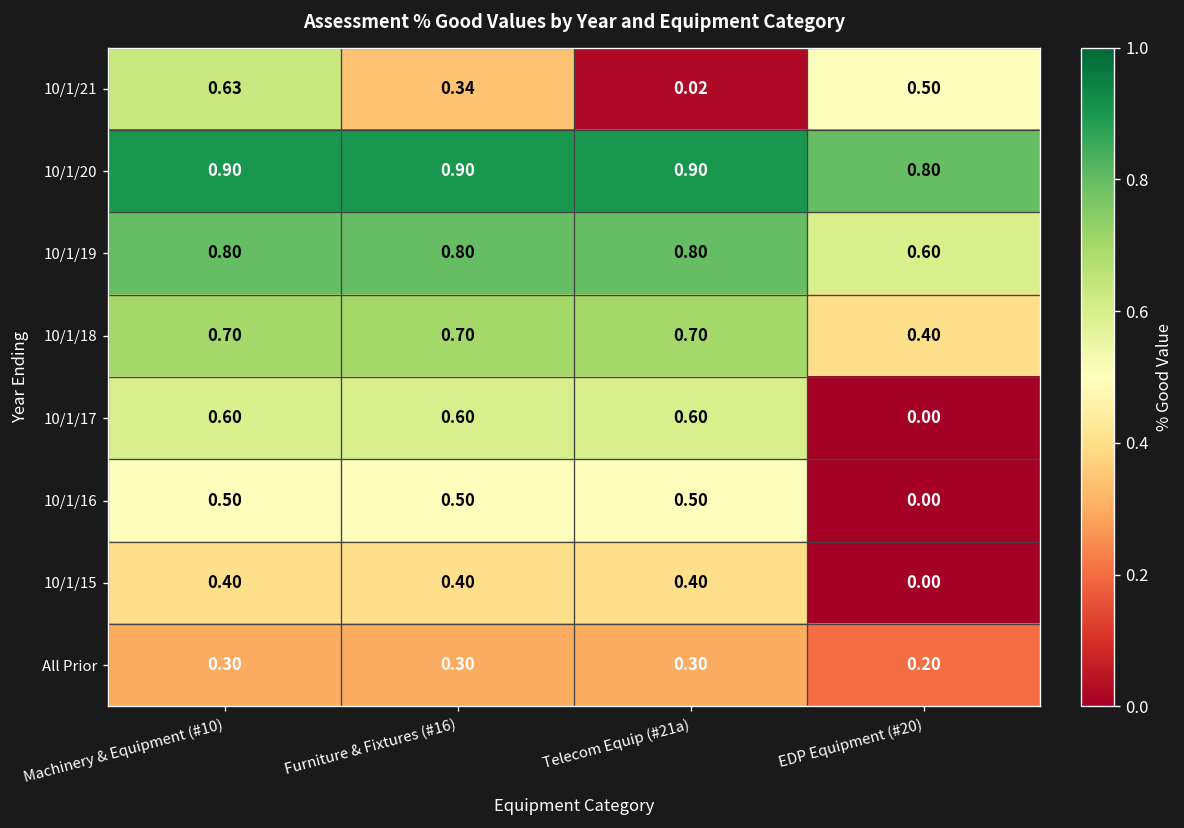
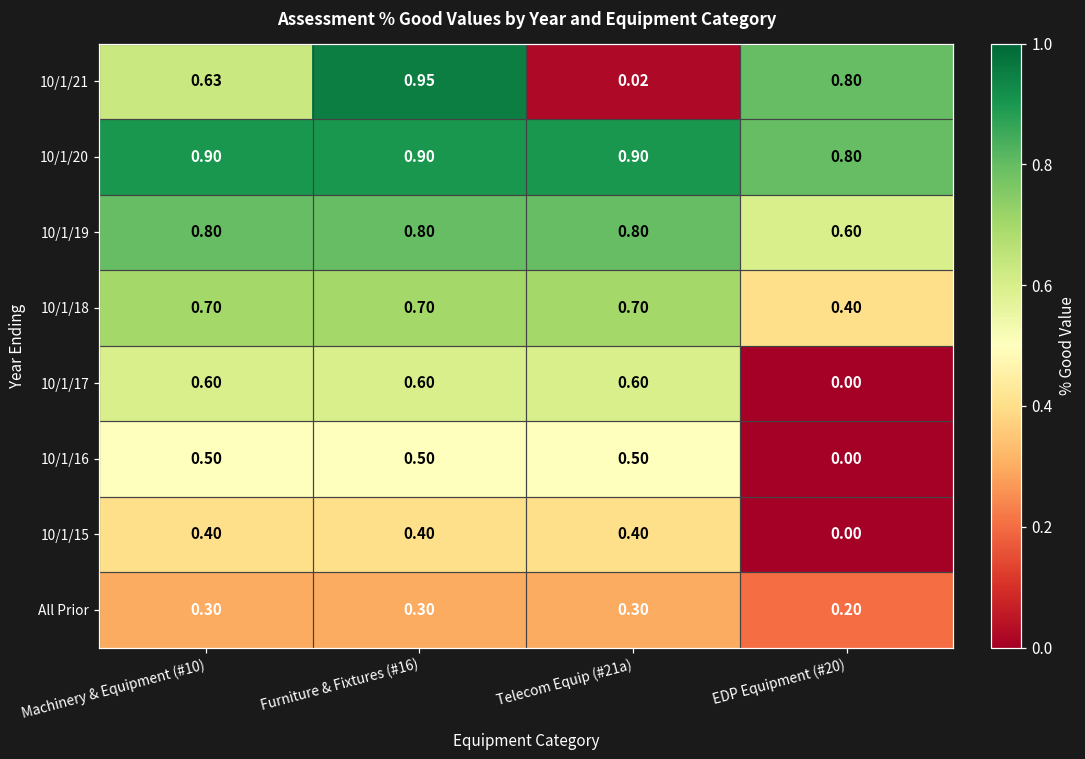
  {
    "10/1/21": {
      "Machinery & Equipment (#10)": 0.63,
-     "Furniture & Fixtures (#16)": 0.34,
+     "Furniture & Fixtures (#16)": 0.95,
      "Telecom Equip (#21a)": 0.02,
-     "EDP Equipment (#20)": 0.50
+     "EDP Equipment (#20)": 0.80
    },
    "10/1/20": {
      "Machinery & Equipment (#10)": 0.90,
      "Furniture & Fixtures (#16)": 0.90,
      "Telecom Equip (#21a)": 0.90,
      "EDP Equipment (#20)": 0.80
    },
    "10/1/19": {
      "Machinery & Equipment (#10)": 0.80,
      "Furniture & Fixtures (#16)": 0.80,
      "Telecom Equip (#21a)": 0.80,
      "EDP Equipment (#20)": 0.60
    },
    "10/1/18": {
      "Machinery & Equipment (#10)": 0.70,
      "Furniture & Fixtures (#16)": 0.70,
      "Telecom Equip (#21a)": 0.70,
      "EDP Equipment (#20)": 0.40
    },
    "10/1/17": {
      "Machinery & Equipment (#10)": 0.60,
      "Furniture & Fixtures (#16)": 0.60,
      "Telecom Equip (#21a)": 0.60,
      "EDP Equipment (#20)": 0.00
    },
    "10/1/16": {
      "Machinery & Equipment (#10)": 0.50,
      "Furniture & Fixtures (#16)": 0.50,
      "Telecom Equip (#21a)": 0.50,
      "EDP Equipment (#20)": 0.00
    },
    "10/1/15": {
      "Machinery & Equipment (#10)": 0.40,
      "Furniture & Fixtures (#16)": 0.40,
      "Telecom Equip (#21a)": 0.40,
      "EDP Equipment (#20)": 0.00
    },
    "All Prior": {
      "Machinery & Equipment (#10)": 0.30,
      "Furniture & Fixtures (#16)": 0.30,
      "Telecom Equip (#21a)": 0.30,
      "EDP Equipment (#20)": 0.20
    }
  }
